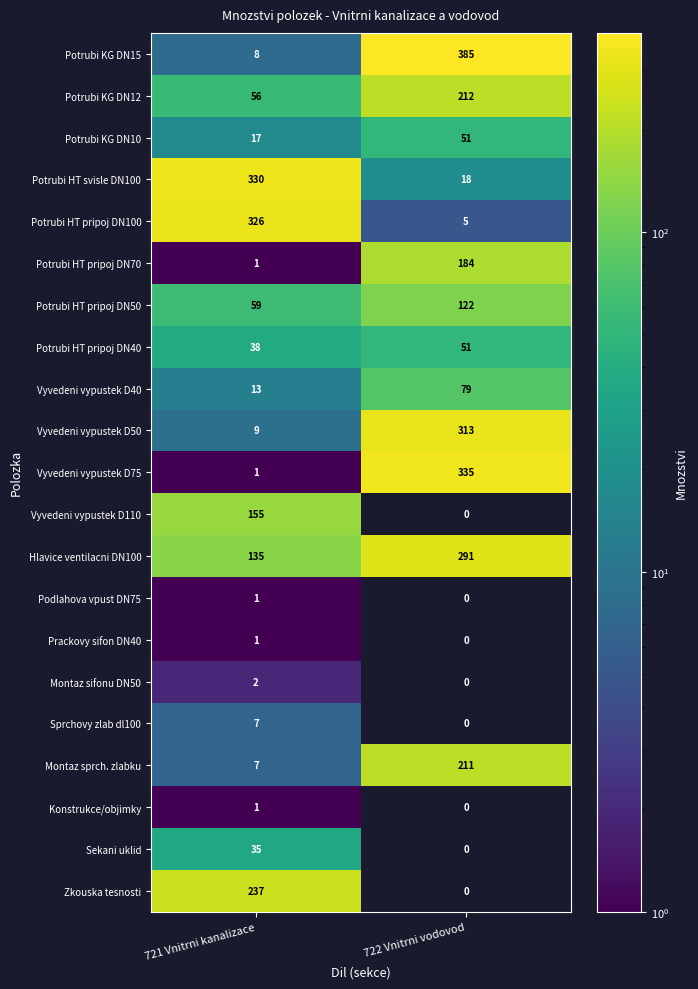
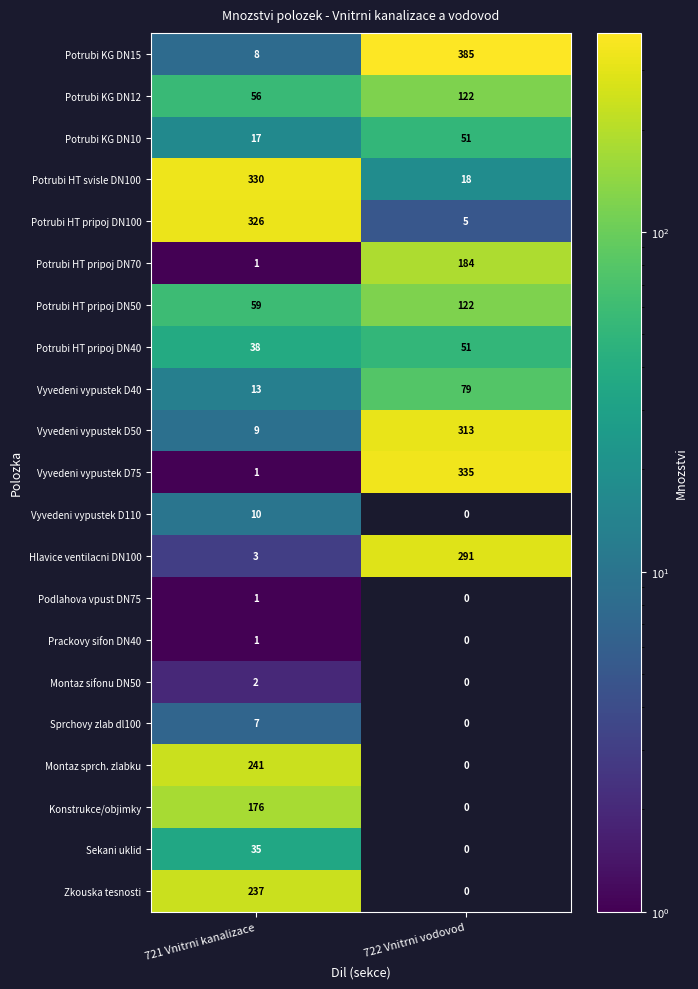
  {
    "Potrubi KG DN15": {
      "721 Vnitrni kanalizace": 8,
      "722 Vnitrni vodovod": 385
    },
    "Potrubi KG DN12": {
      "721 Vnitrni kanalizace": 56,
-     "722 Vnitrni vodovod": 212
+     "722 Vnitrni vodovod": 122
    },
    "Potrubi KG DN10": {
      "721 Vnitrni kanalizace": 17,
      "722 Vnitrni vodovod": 51
    },
    "Potrubi HT svisle DN100": {
      "721 Vnitrni kanalizace": 330,
      "722 Vnitrni vodovod": 18
    },
    "Potrubi HT pripoj DN100": {
      "721 Vnitrni kanalizace": 326,
      "722 Vnitrni vodovod": 5
    },
    "Potrubi HT pripoj DN70": {
      "721 Vnitrni kanalizace": 1,
      "722 Vnitrni vodovod": 184
    },
    "Potrubi HT pripoj DN50": {
      "721 Vnitrni kanalizace": 59,
      "722 Vnitrni vodovod": 122
    },
    "Potrubi HT pripoj DN40": {
      "721 Vnitrni kanalizace": 38,
      "722 Vnitrni vodovod": 51
    },
    "Vyvedeni vypustek D40": {
      "721 Vnitrni kanalizace": 13,
      "722 Vnitrni vodovod": 79
    },
    "Vyvedeni vypustek D50": {
      "721 Vnitrni kanalizace": 9,
      "722 Vnitrni vodovod": 313
    },
    "Vyvedeni vypustek D75": {
      "721 Vnitrni kanalizace": 1,
      "722 Vnitrni vodovod": 335
    },
    "Vyvedeni vypustek D110": {
-     "721 Vnitrni kanalizace": 155,
+     "721 Vnitrni kanalizace": 10,
      "722 Vnitrni vodovod": 0
    },
    "Hlavice ventilacni DN100": {
-     "721 Vnitrni kanalizace": 135,
+     "721 Vnitrni kanalizace": 3,
      "722 Vnitrni vodovod": 291
    },
    "Podlahova vpust DN75": {
      "721 Vnitrni kanalizace": 1,
      "722 Vnitrni vodovod": 0
    },
    "Prackovy sifon DN40": {
      "721 Vnitrni kanalizace": 1,
      "722 Vnitrni vodovod": 0
    },
    "Montaz sifonu DN50": {
      "721 Vnitrni kanalizace": 2,
      "722 Vnitrni vodovod": 0
    },
    "Sprchovy zlab dl100": {
      "721 Vnitrni kanalizace": 7,
      "722 Vnitrni vodovod": 0
    },
    "Montaz sprch. zlabku": {
-     "721 Vnitrni kanalizace": 7,
-     "722 Vnitrni vodovod": 211
+     "721 Vnitrni kanalizace": 241,
+     "722 Vnitrni vodovod": 0
    },
    "Konstrukce/objimky": {
-     "721 Vnitrni kanalizace": 1,
+     "721 Vnitrni kanalizace": 176,
      "722 Vnitrni vodovod": 0
    },
    "Sekani uklid": {
      "721 Vnitrni kanalizace": 35,
      "722 Vnitrni vodovod": 0
    },
    "Zkouska tesnosti": {
      "721 Vnitrni kanalizace": 237,
      "722 Vnitrni vodovod": 0
    }
  }
